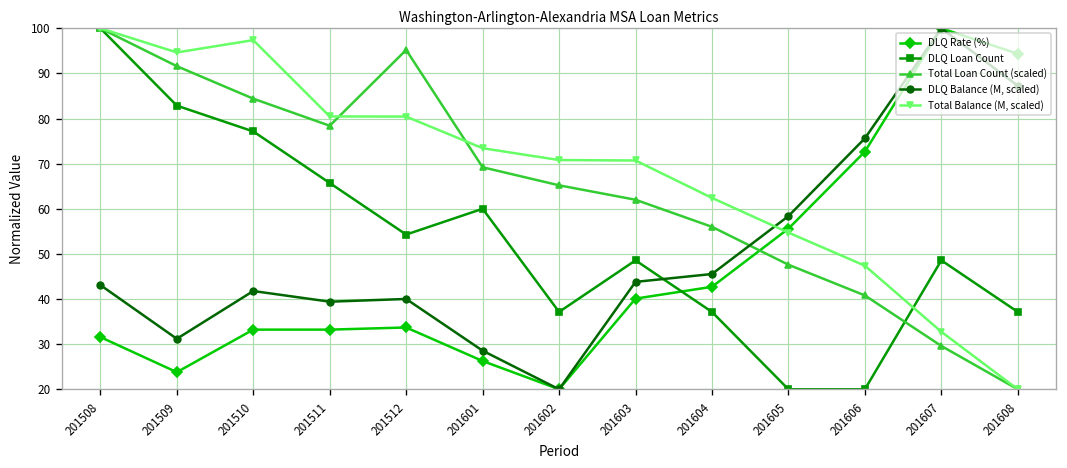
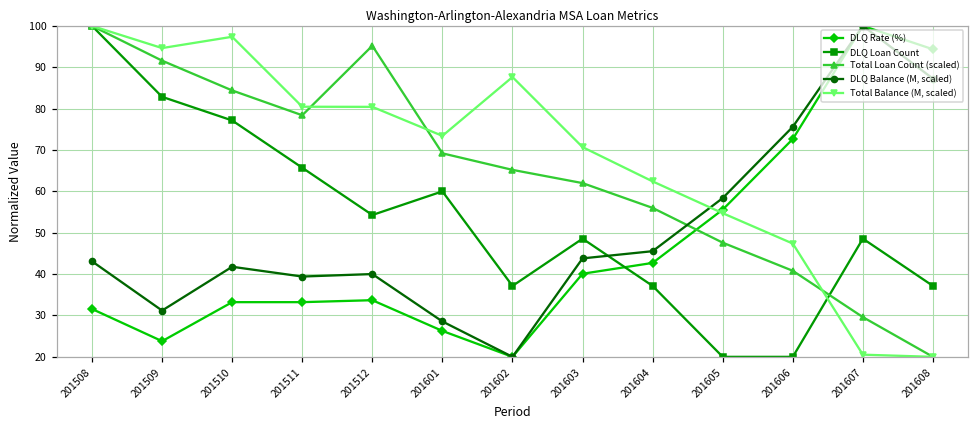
  {
    "Total Loan Count (scaled)": {
      "201509": 92,
      "201510": 84,
      "201511": 78,
      "201512": 95,
      "201601": 69,
      "201602": 65,
      "201603": 62,
      "201604": 56,
      "201605": 48,
      "201606": 41,
      "201607": 30
    },
    "Total Balance (M, scaled)": {
      "201509": 95,
      "201510": 97,
      "201511": 80,
      "201512": 80,
      "201601": 73,
-     "201602": 71,
+     "201602": 88,
      "201603": 71,
      "201604": 62,
      "201605": 55,
      "201606": 47,
-     "201607": 33
+     "201607": 21
    }
  }
